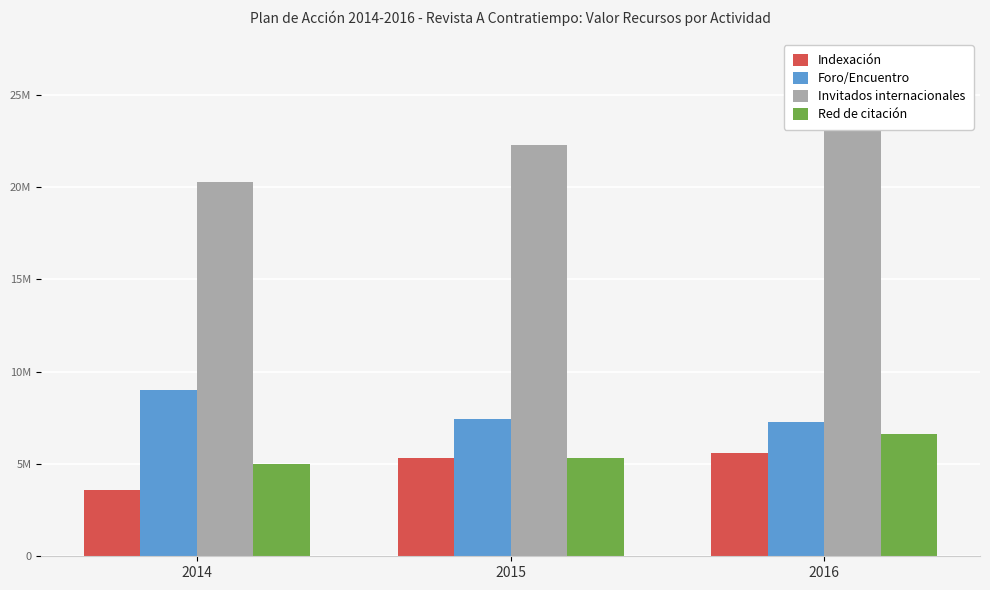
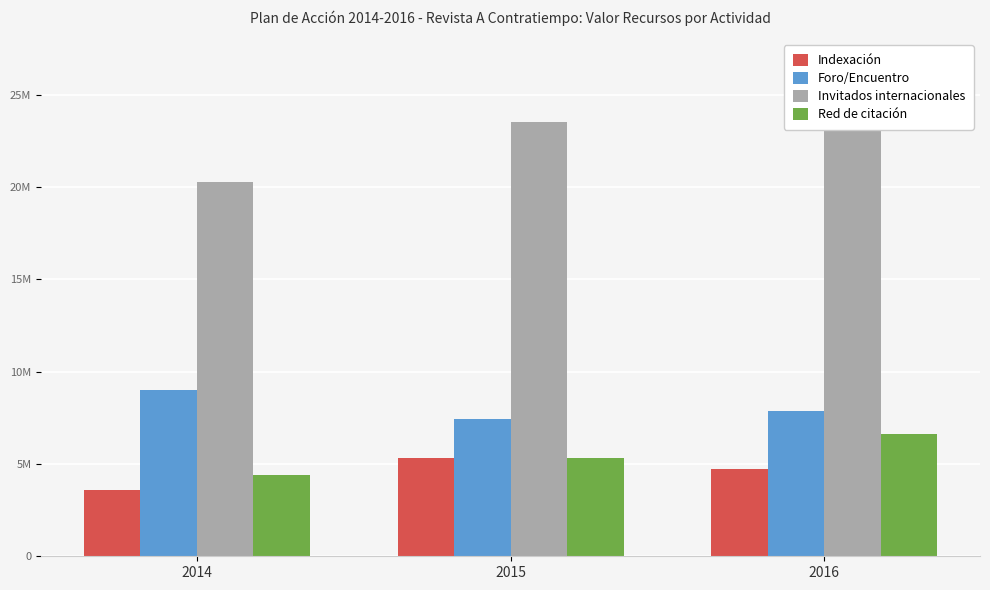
  {
    "Indexación": {
      "2014": 3600000,
      "2015": 5300000,
-     "2016": 5600000
+     "2016": 4800000
    },
    "Foro/Encuentro": {
      "2014": 9000000,
      "2015": 7400000,
-     "2016": 7300000
+     "2016": 7900000
    },
    "Invitados internacionales": {
      "2014": 20300000,
-     "2015": 22300000
+     "2015": 23500000
    },
    "Red de citación": {
-     "2014": 5000000,
+     "2014": 4400000,
      "2015": 5300000,
      "2016": 6600000
    }
  }
